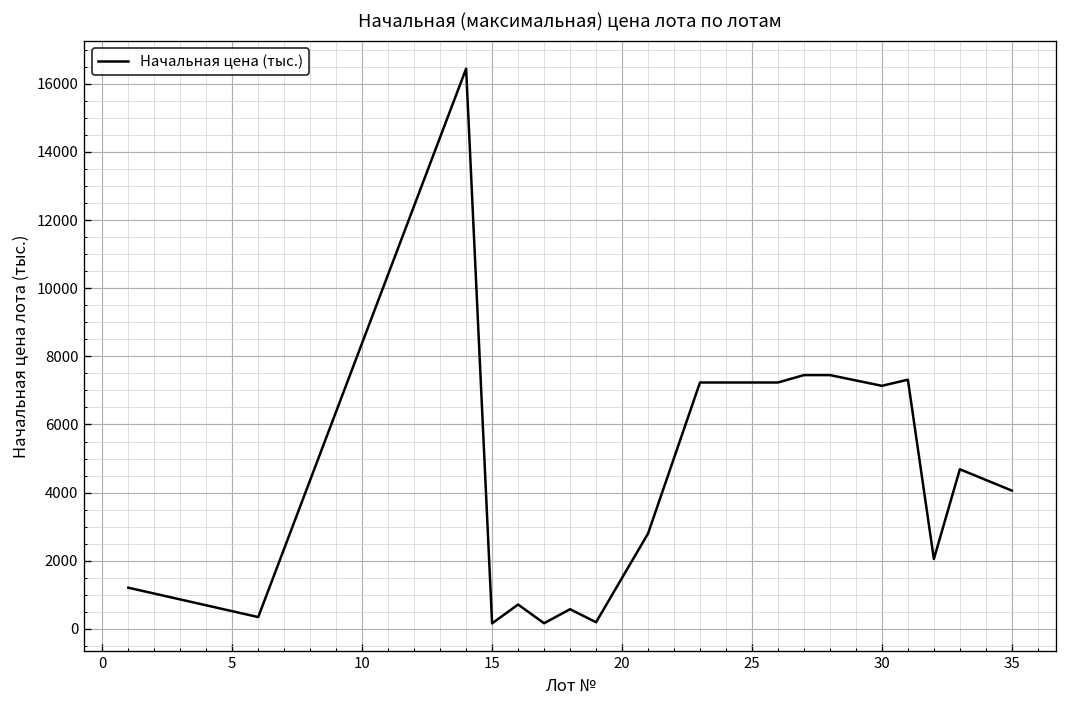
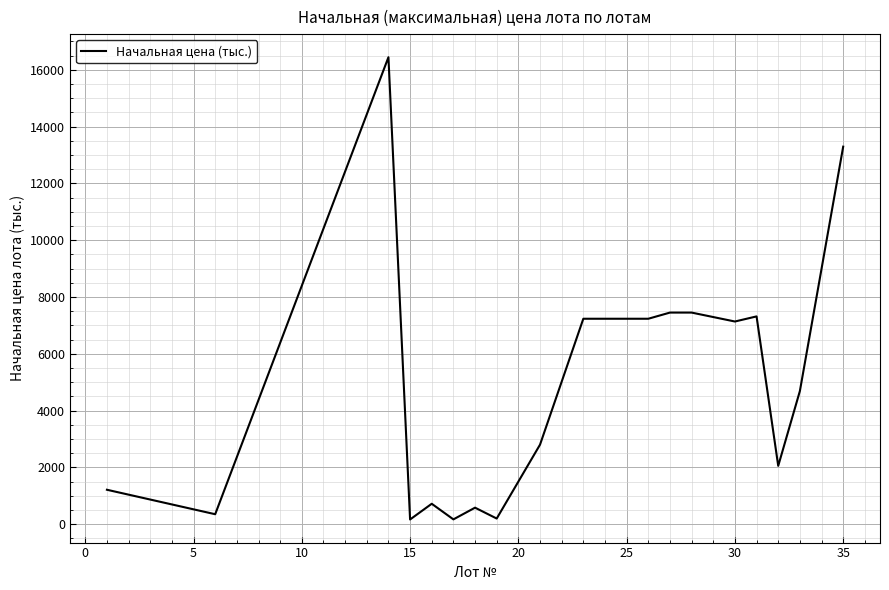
  {
    "15": 200,
    "30": 7100,
-   "35": 4100
+   "35": 13300
  }
